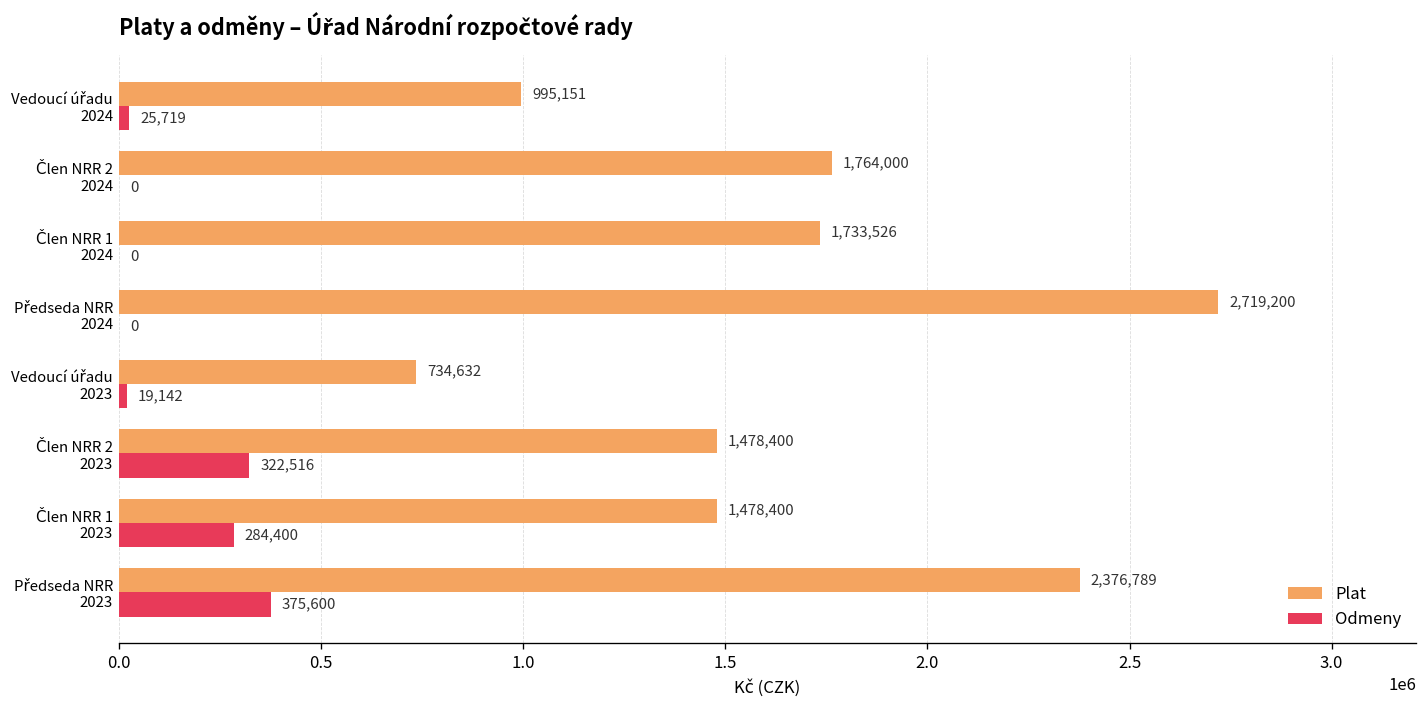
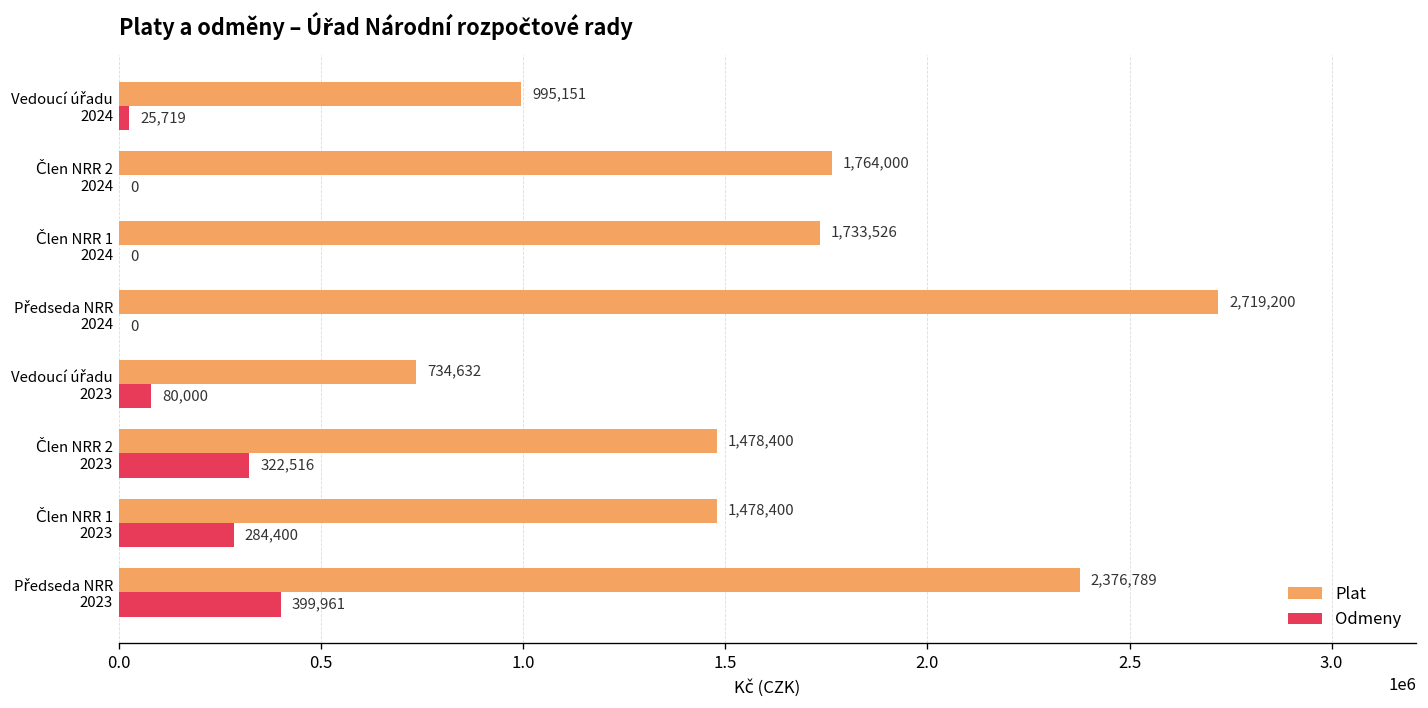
  {
    "Plat": {
      "Vedoucí úřadu 2024": "995,151",
      "Člen NRR 2 2024": "1,764,000",
      "Člen NRR 1 2024": "1,733,526",
      "Předseda NRR 2024": "2,719,200",
      "Vedoucí úřadu 2023": "734,632",
      "Člen NRR 2 2023": "1,478,400",
      "Člen NRR 1 2023": "1,478,400",
      "Předseda NRR 2023": "2,376,789"
    },
    "Odmeny": {
      "Vedoucí úřadu 2024": "25,719",
      "Člen NRR 2 2024": "0",
      "Člen NRR 1 2024": "0",
      "Předseda NRR 2024": "0",
-     "Vedoucí úřadu 2023": "19,142",
+     "Vedoucí úřadu 2023": "80,000",
      "Člen NRR 2 2023": "322,516",
      "Člen NRR 1 2023": "284,400",
-     "Předseda NRR 2023": "375,600"
+     "Předseda NRR 2023": "399,961"
    }
  }
